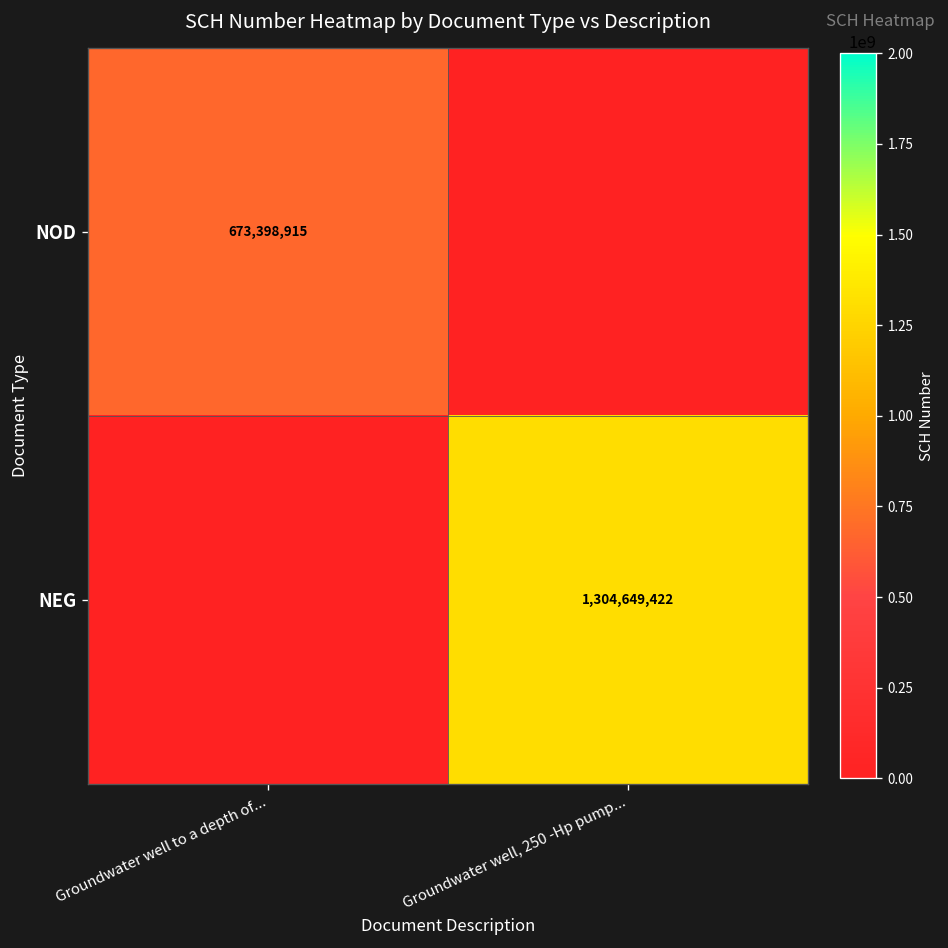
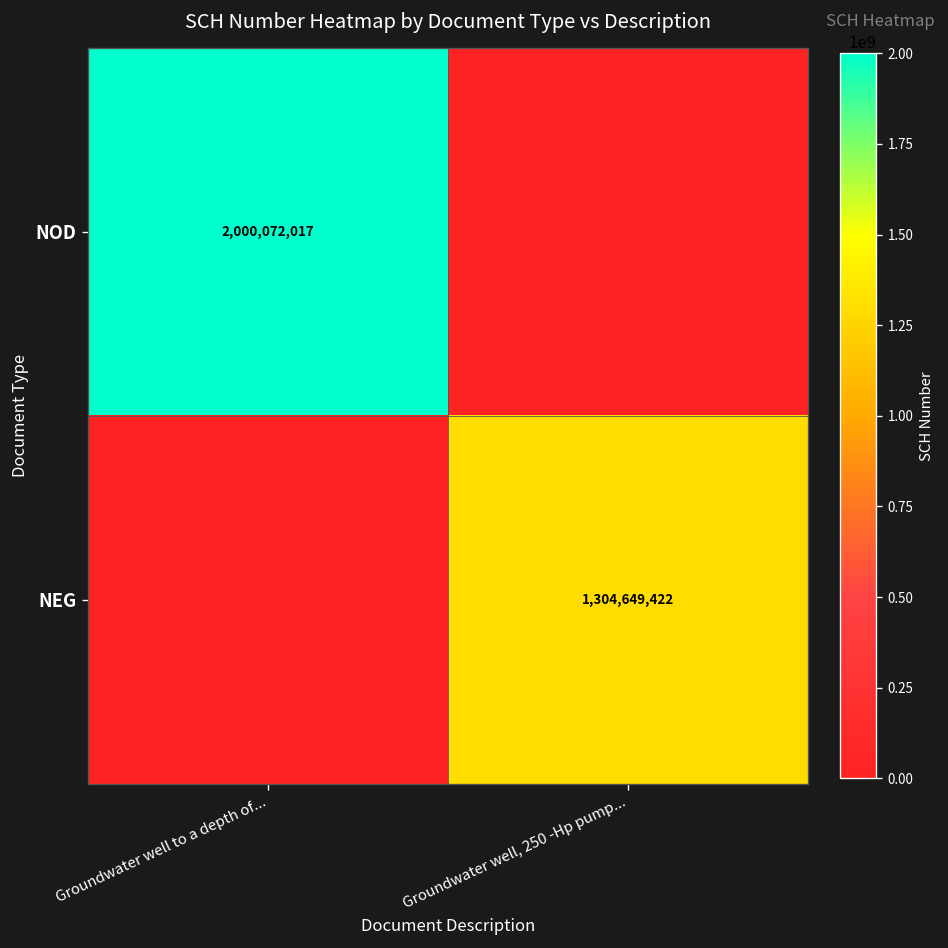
  {
    "NOD": {
-     "Groundwater well to a depth of...": "673,398,915"
+     "Groundwater well to a depth of...": "2,000,072,017"
    },
    "NEG": {
      "Groundwater well, 250 -Hp pump...": "1,304,649,422"
    }
  }
